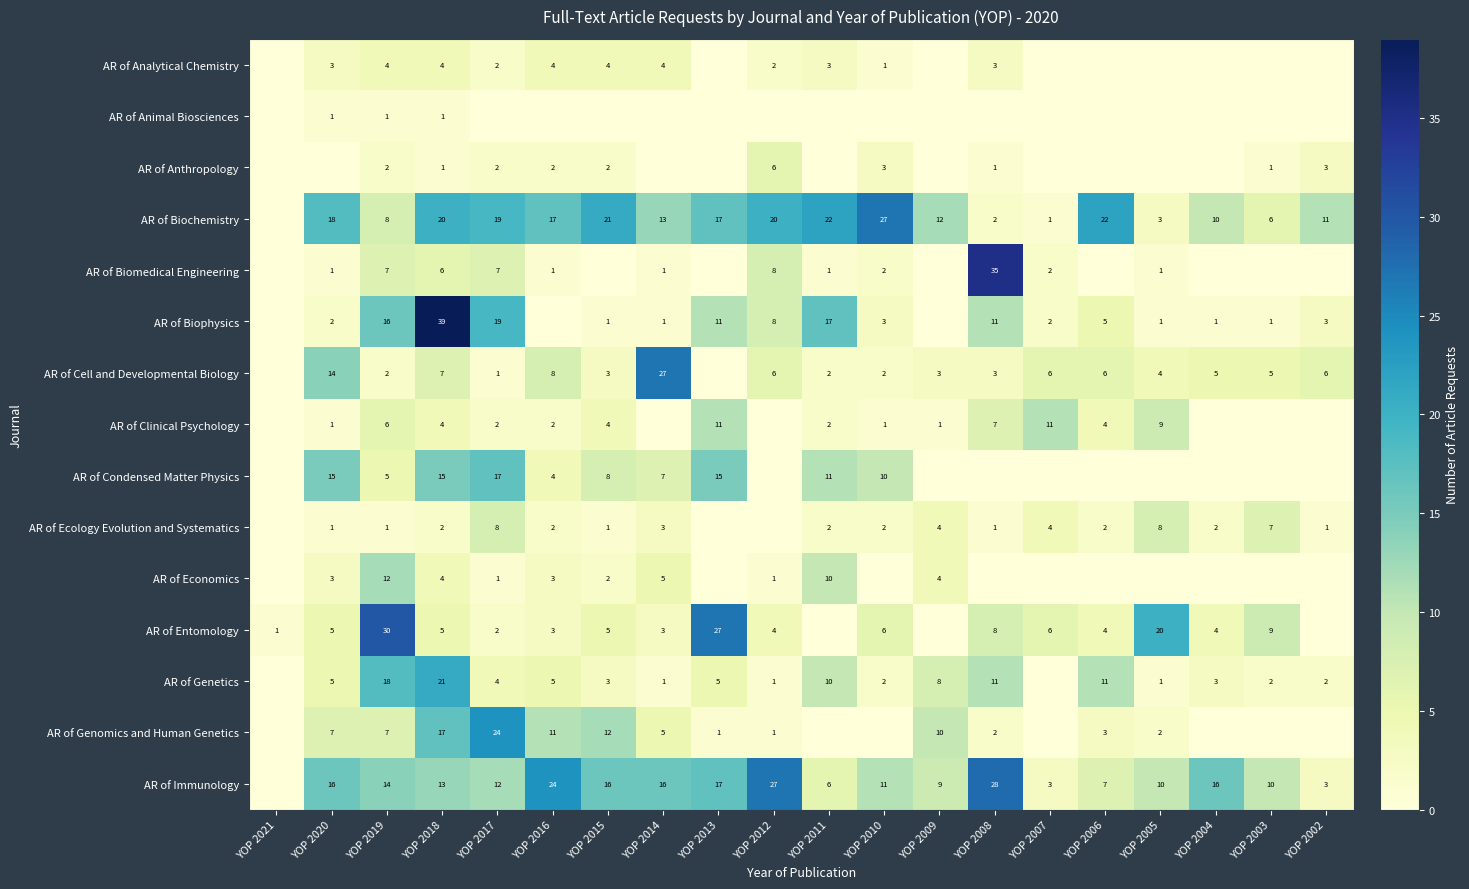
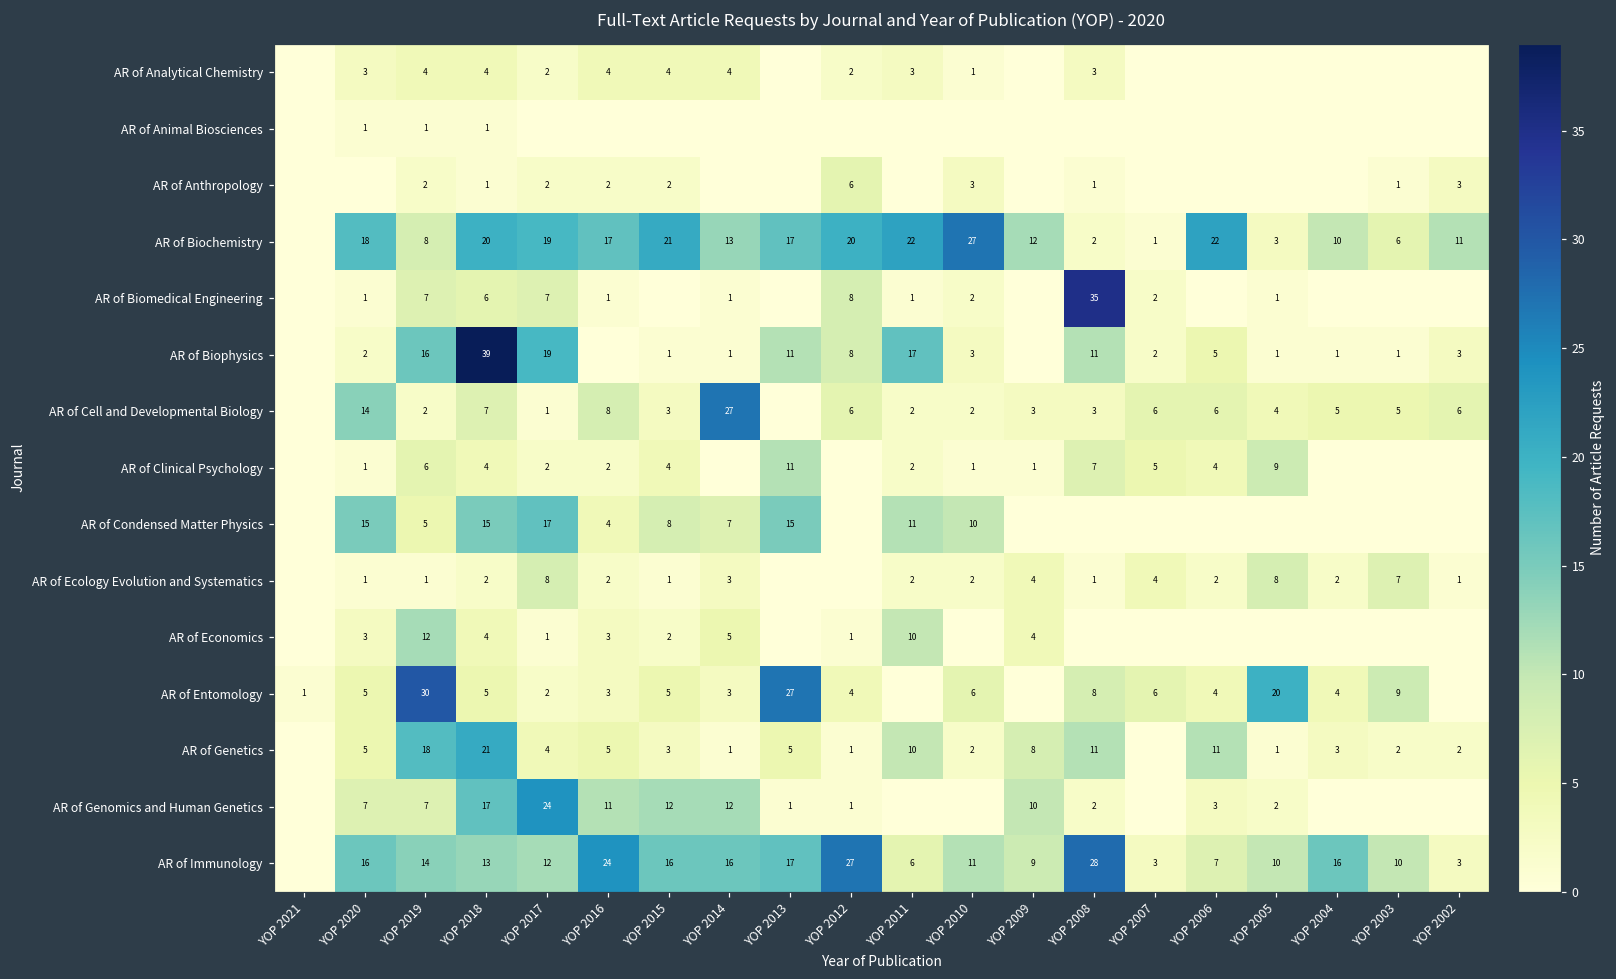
  {
    "AR of Clinical Psychology": {
      "YOP 2020": 1,
      "YOP 2019": 6,
      "YOP 2018": 4,
      "YOP 2017": 2,
      "YOP 2016": 2,
      "YOP 2015": 4,
      "YOP 2013": 11,
      "YOP 2011": 2,
      "YOP 2010": 1,
      "YOP 2009": 1,
      "YOP 2008": 7,
-     "YOP 2007": 11,
+     "YOP 2007": 5,
      "YOP 2006": 4,
      "YOP 2005": 9
    },
    "AR of Genomics and Human Genetics": {
      "YOP 2020": 7,
      "YOP 2019": 7,
      "YOP 2018": 17,
      "YOP 2017": 24,
      "YOP 2016": 11,
      "YOP 2015": 12,
-     "YOP 2014": 5,
+     "YOP 2014": 12,
      "YOP 2013": 1,
      "YOP 2012": 1,
      "YOP 2009": 10,
      "YOP 2008": 2,
      "YOP 2006": 3,
      "YOP 2005": 2
    }
  }
